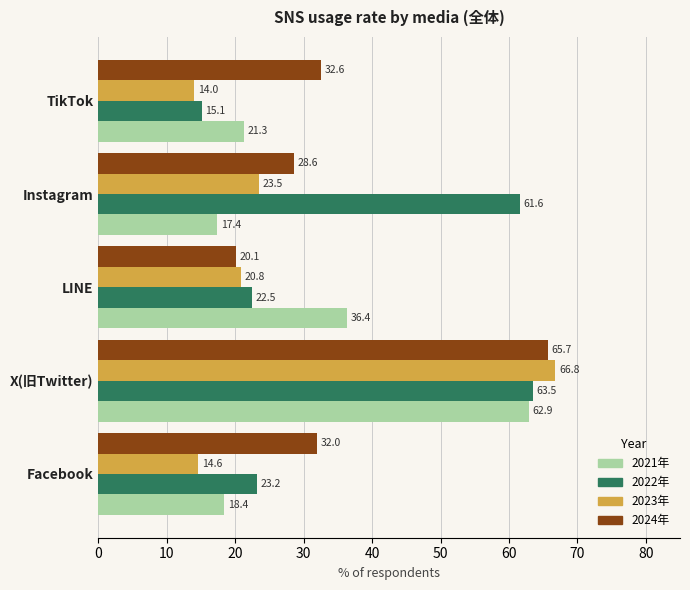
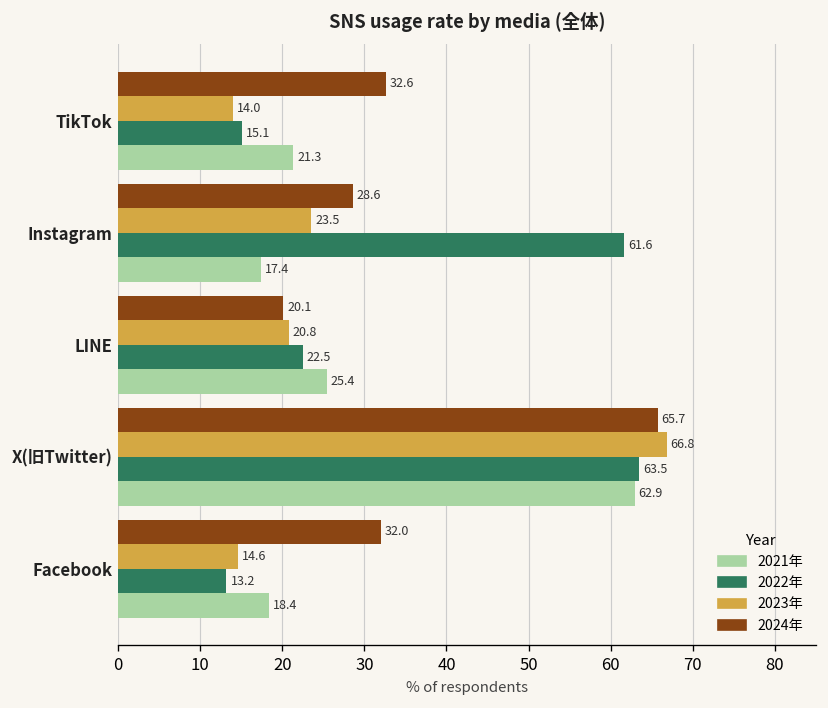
  {
    "2021年": {
      "TikTok": 21.3,
      "Instagram": 17.4,
-     "LINE": 36.4,
+     "LINE": 25.4,
      "X(旧Twitter)": 62.9,
      "Facebook": 18.4
    },
    "2022年": {
      "TikTok": 15.1,
      "Instagram": 61.6,
      "LINE": 22.5,
      "X(旧Twitter)": 63.5,
-     "Facebook": 23.2
+     "Facebook": 13.2
    },
    "2023年": {
      "TikTok": 14.0,
      "Instagram": 23.5,
      "LINE": 20.8,
      "X(旧Twitter)": 66.8,
      "Facebook": 14.6
    },
    "2024年": {
      "TikTok": 32.6,
      "Instagram": 28.6,
      "LINE": 20.1,
      "X(旧Twitter)": 65.7,
      "Facebook": 32.0
    }
  }
